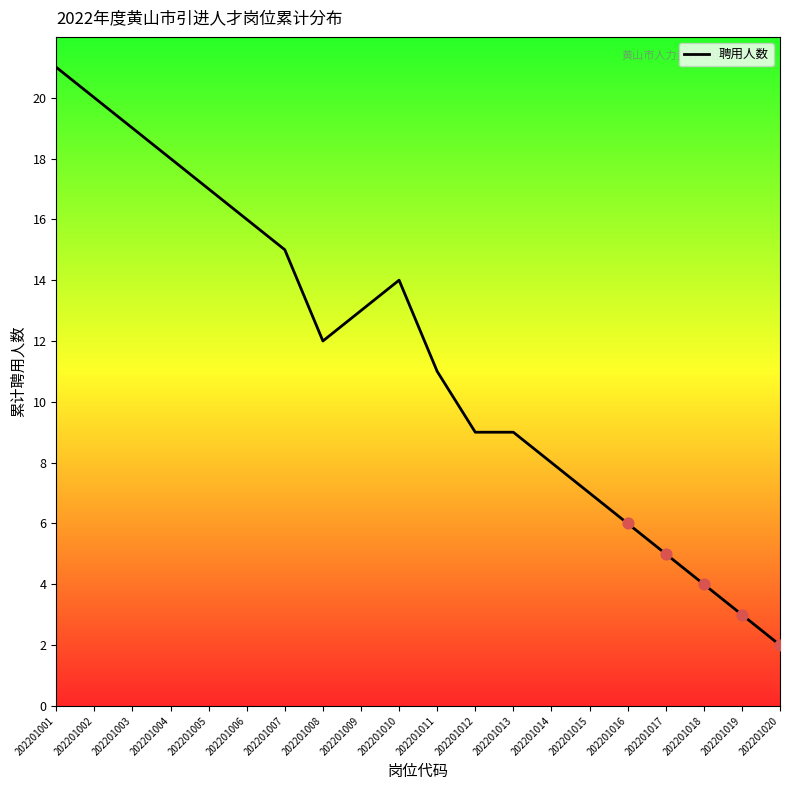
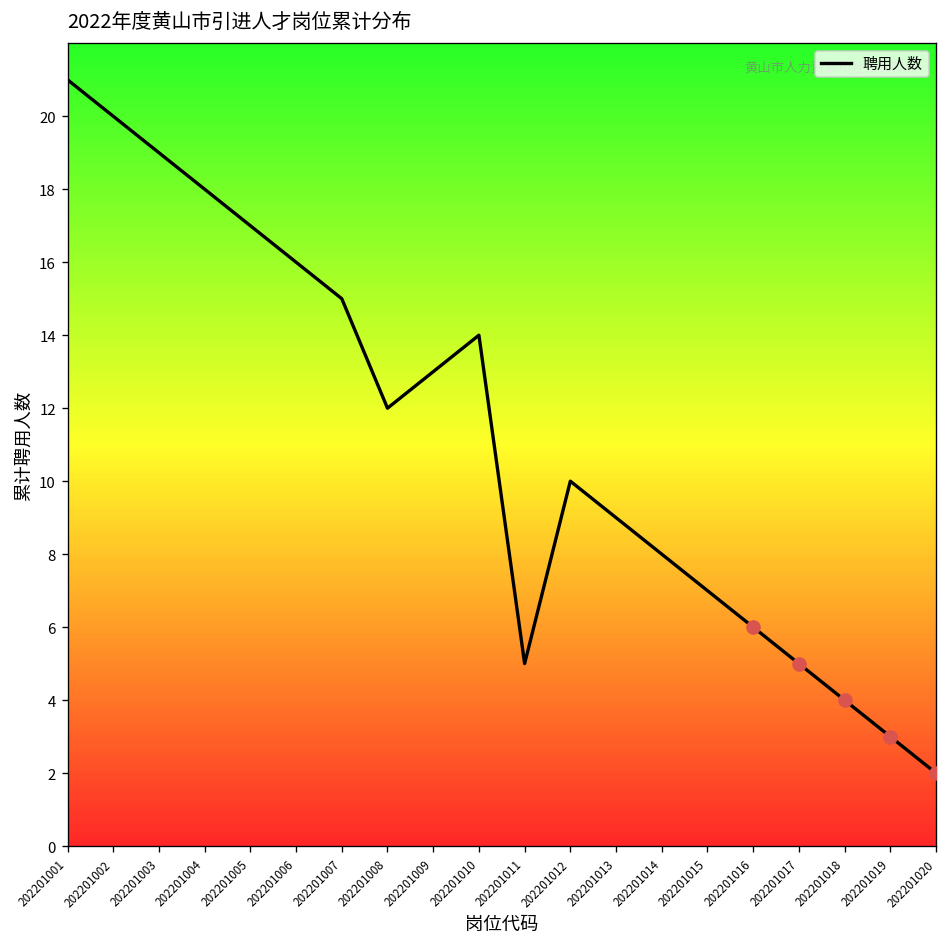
  {
    "聘用人数": {
      "202201001": 21.0,
      "202201002": 20.0,
      "202201003": 19.0,
      "202201004": 18.0,
      "202201005": 17.0,
      "202201006": 16.0,
      "202201007": 15.0,
      "202201008": 12.0,
      "202201009": 13.0,
      "202201010": 14.0,
-     "202201011": 11.0,
-     "202201012": 9.0,
+     "202201011": 5.0,
+     "202201012": 10.0,
      "202201013": 9.0,
      "202201014": 8.0,
      "202201015": 7.0
    }
  }
